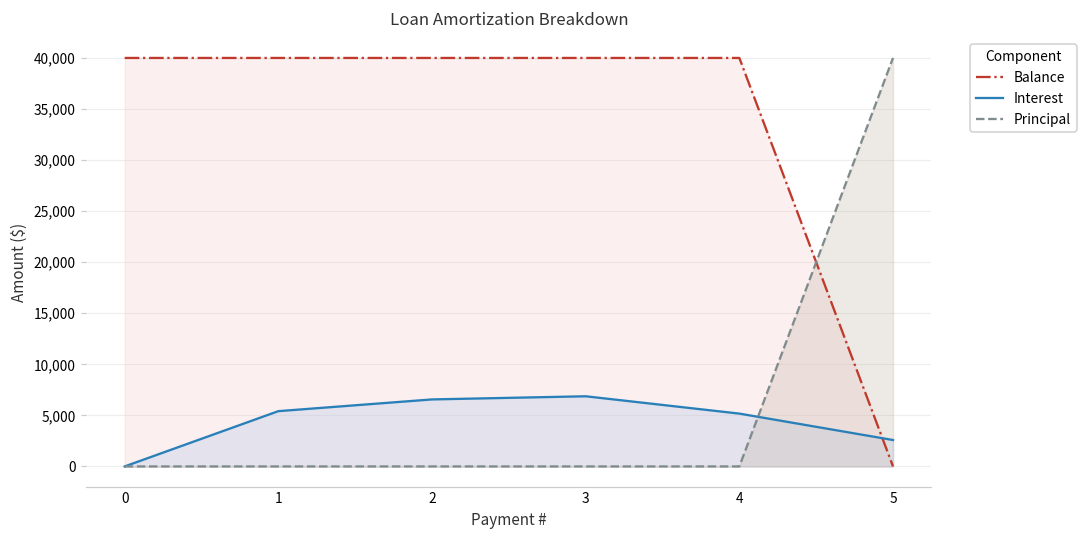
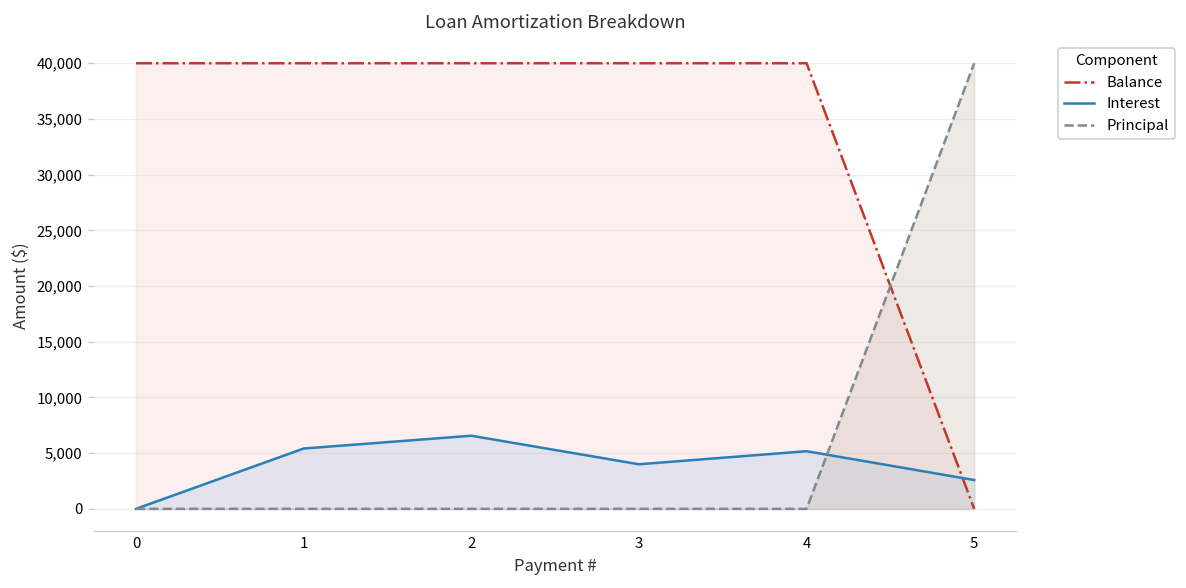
  {
    "Balance": {
      "0": "40,000",
      "1": "40,000",
      "2": "40,000",
      "3": "40,000",
      "4": "40,000",
      "5": "0"
    },
    "Interest": {
      "1": "5,000",
      "2": "7,000",
-     "3": "7,000",
+     "3": "4,000",
      "4": "5,000",
      "5": "3,000"
    },
    "Principal": {
      "1": "0",
      "2": "0",
      "3": "0",
      "4": "0",
      "5": "40,000"
    }
  }
